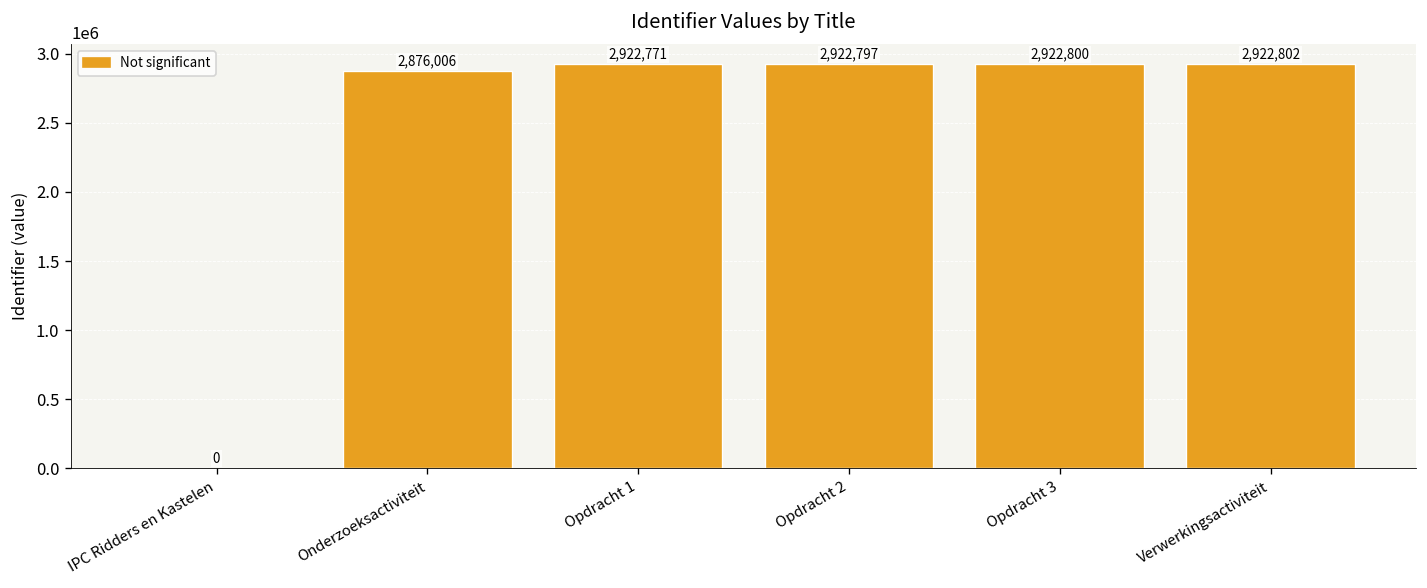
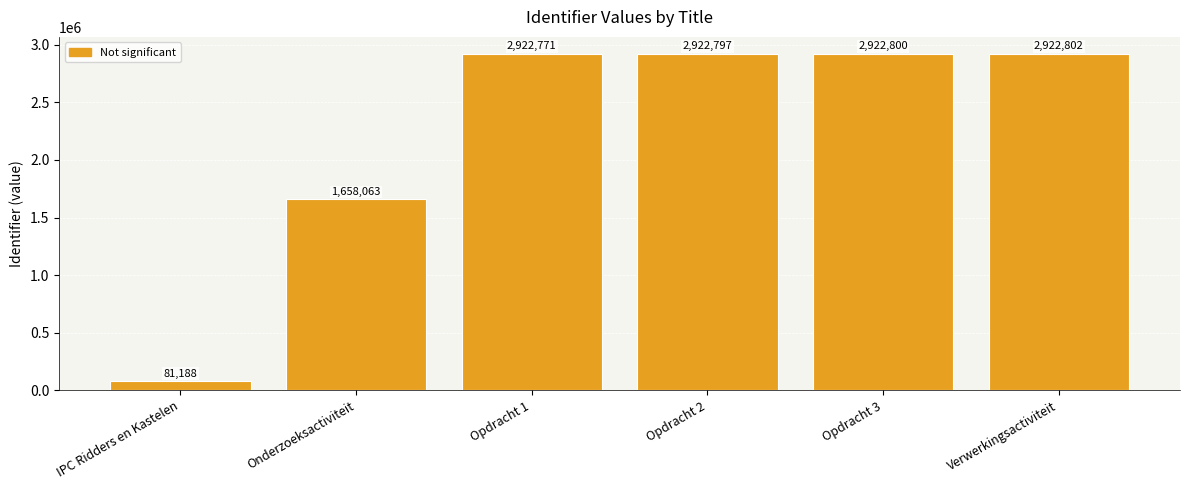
  {
-   "IPC Ridders en Kastelen": "0",
-   "Onderzoeksactiviteit": "2,876,006"
+   "IPC Ridders en Kastelen": "81,188",
+   "Onderzoeksactiviteit": "1,658,063"
  }
